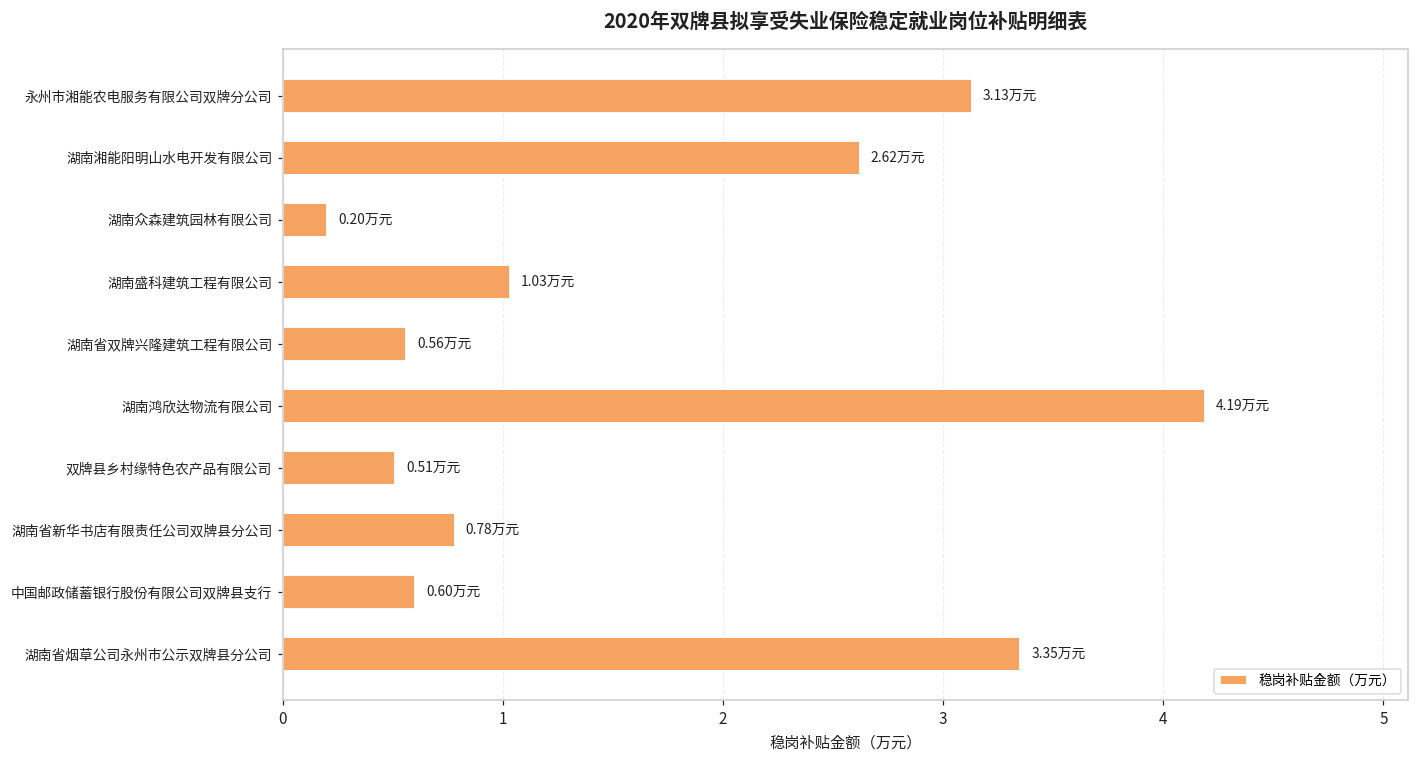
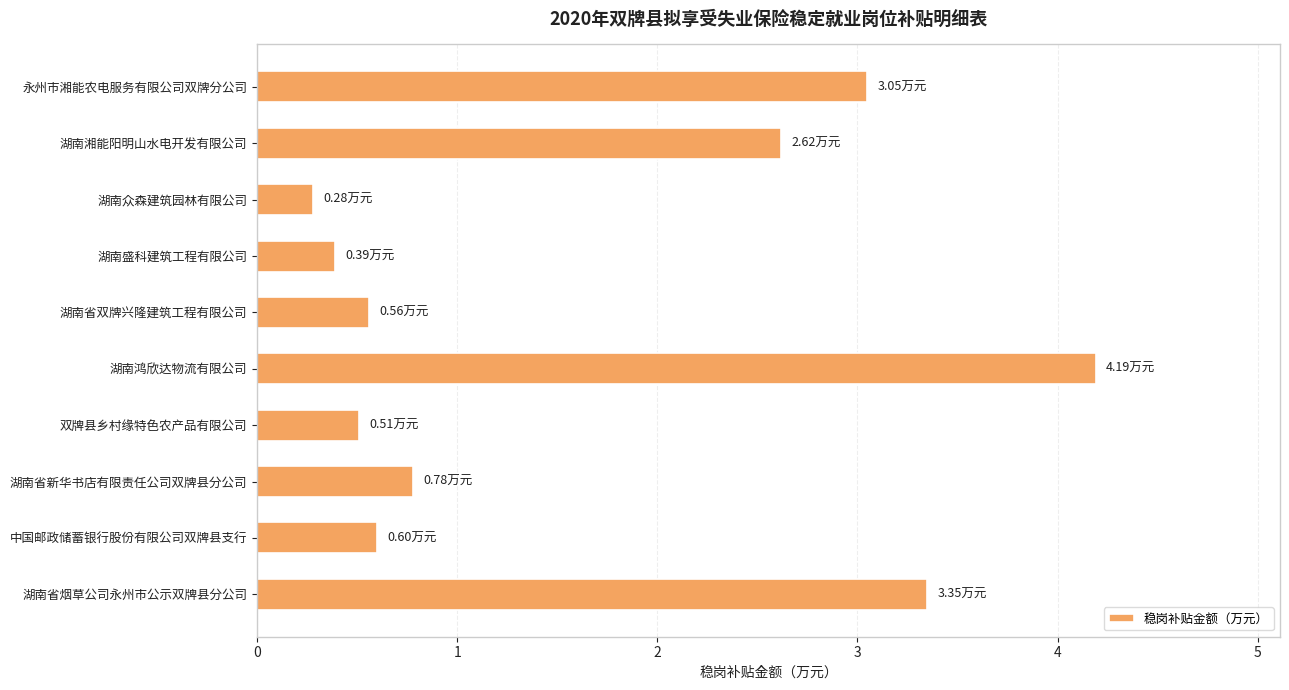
  {
-   "永州市湘能农电服务有限公司双牌分公司": 3.13,
+   "永州市湘能农电服务有限公司双牌分公司": 3.05,
    "湖南湘能阳明山水电开发有限公司": 2.62,
-   "湖南众森建筑园林有限公司": 0.20,
-   "湖南盛科建筑工程有限公司": 1.03,
+   "湖南众森建筑园林有限公司": 0.28,
+   "湖南盛科建筑工程有限公司": 0.39,
    "湖南省双牌兴隆建筑工程有限公司": 0.56,
    "湖南鸿欣达物流有限公司": 4.19,
    "双牌县乡村缘特色农产品有限公司": 0.51,
    "湖南省新华书店有限责任公司双牌县分公司": 0.78,
    "中国邮政储蓄银行股份有限公司双牌县支行": 0.60,
    "湖南省烟草公司永州市公示双牌县分公司": 3.35
  }
